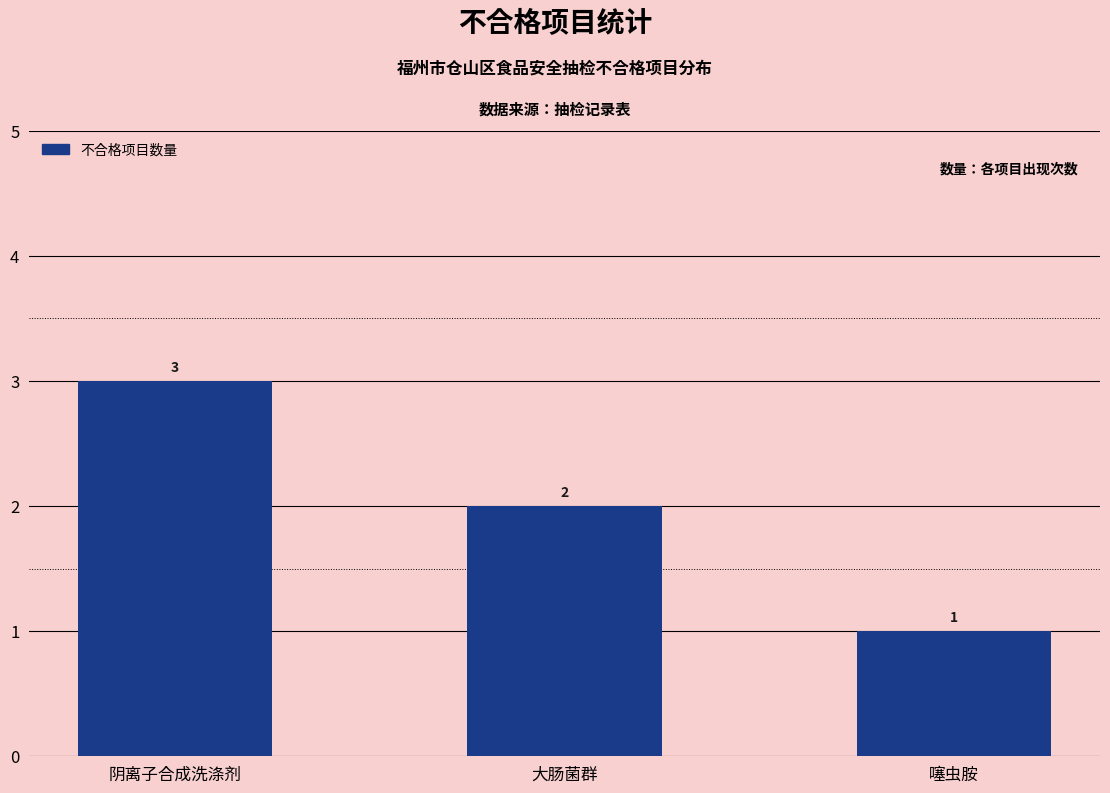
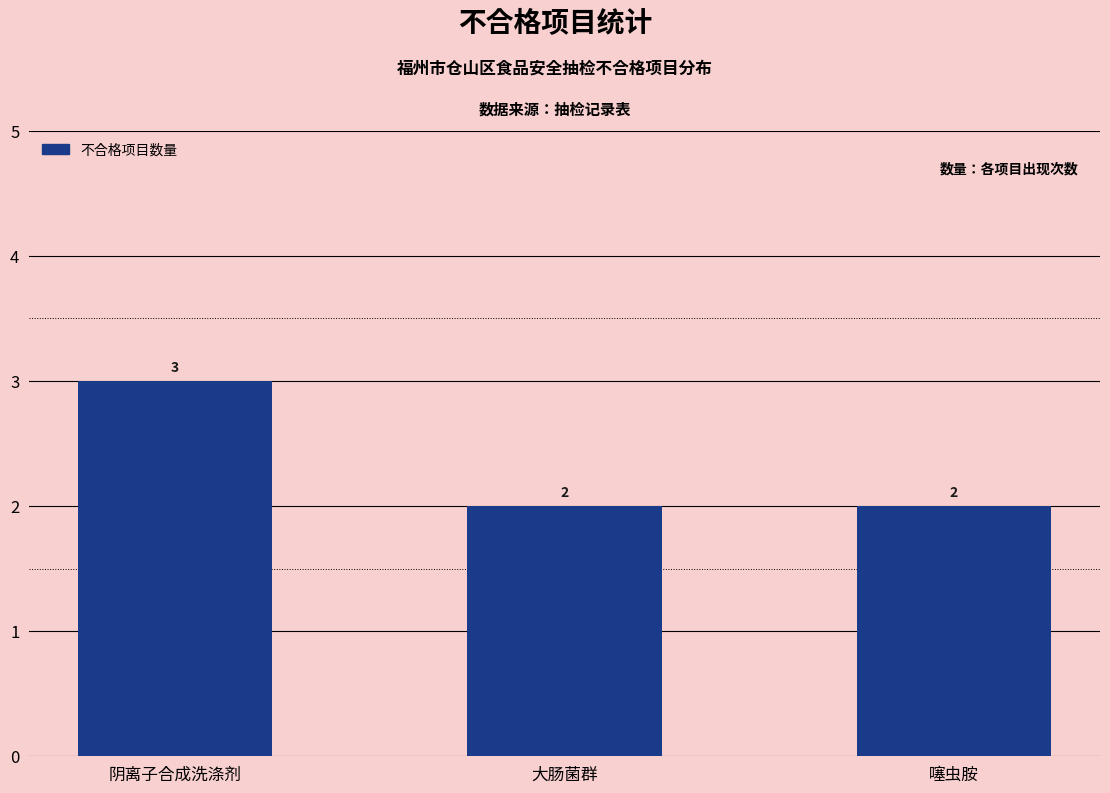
  {
    "阴离子合成洗涤剂": 3,
    "大肠菌群": 2,
-   "噻虫胺": 1
+   "噻虫胺": 2
  }
